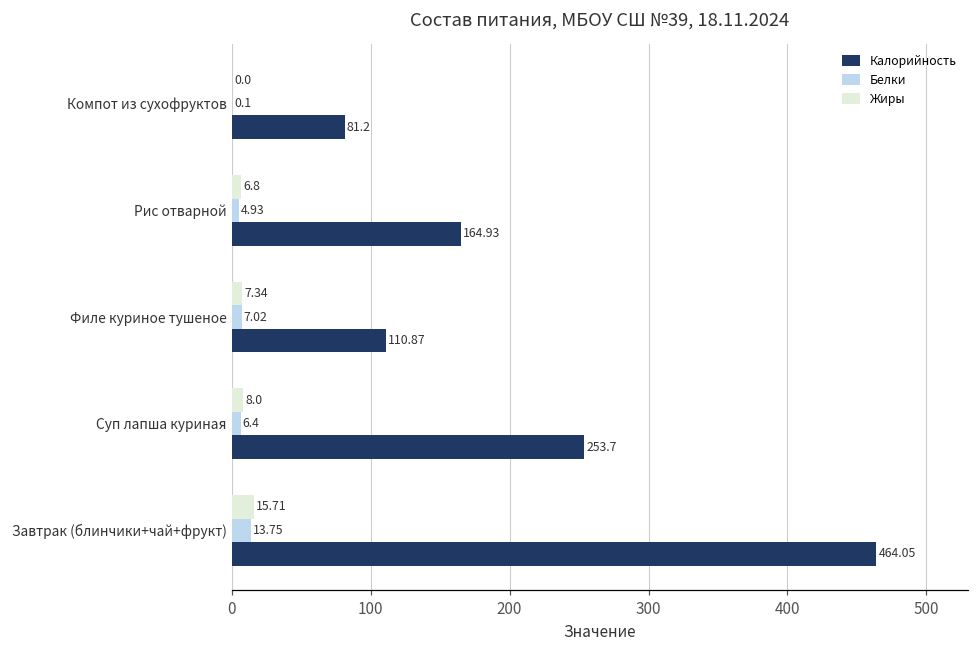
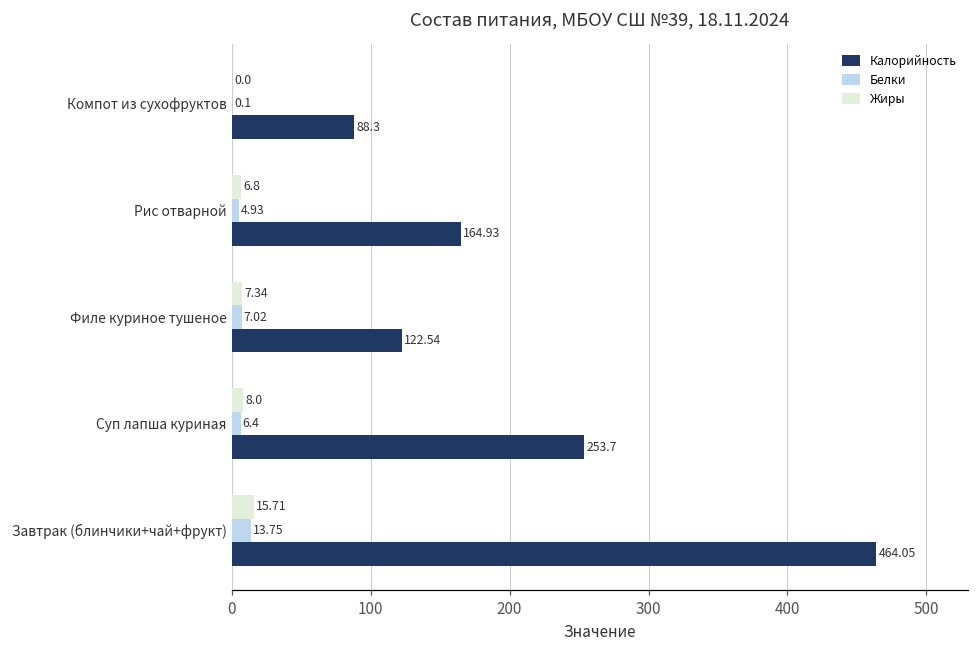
  {
    "Калорийность": {
-     "Компот из сухофруктов": 81.2,
+     "Компот из сухофруктов": 88.3,
      "Рис отварной": 164.93,
-     "Филе куриное тушеное": 110.87,
+     "Филе куриное тушеное": 122.54,
      "Суп лапша куриная": 253.7,
      "Завтрак (блинчики+чай+фрукт)": 464.05
    }
  }
